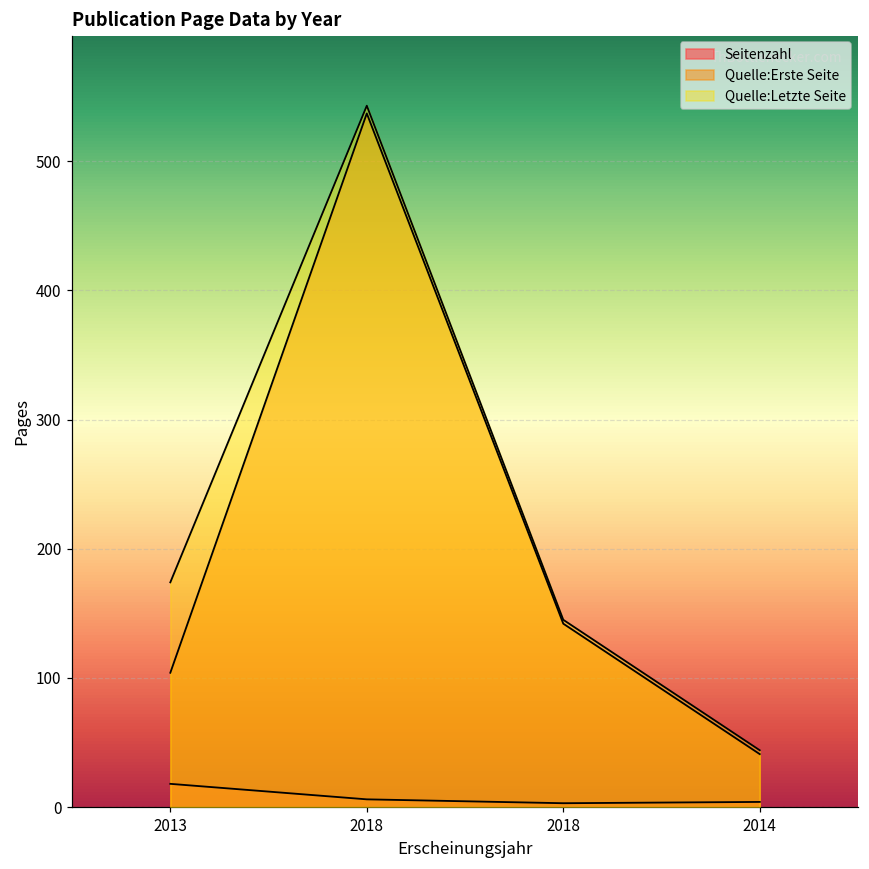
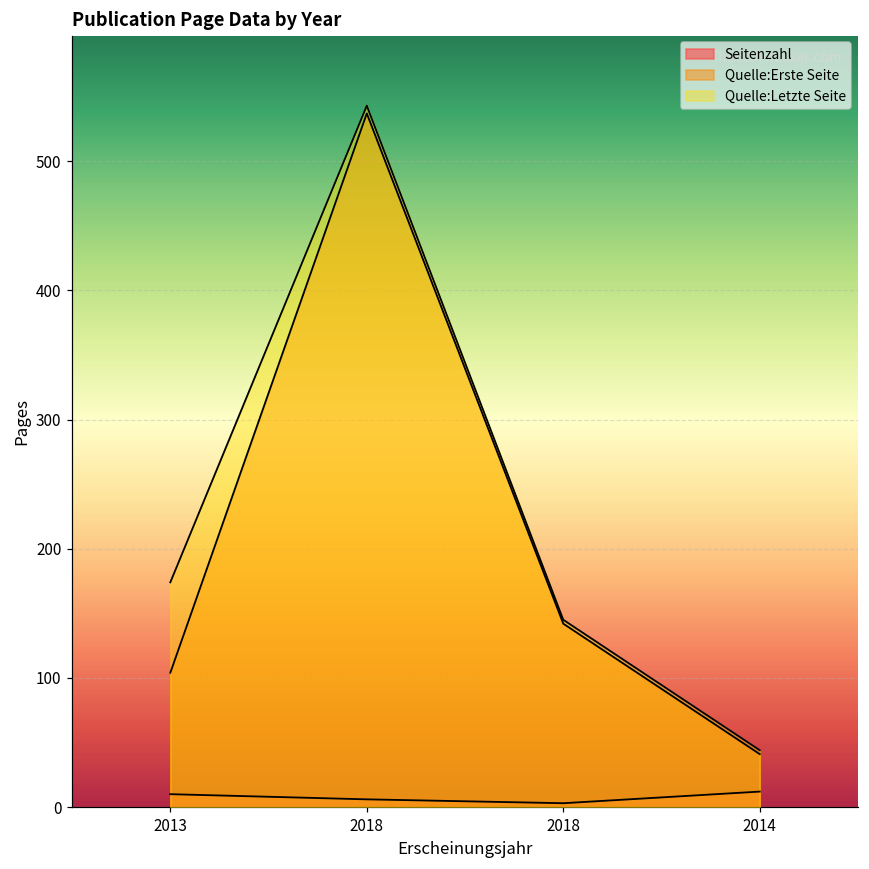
  {
    "Seitenzahl": {
-     "2013": 18,
-     "2014": 4
+     "2013": 10,
+     "2014": 12
    },
    "Quelle:Erste Seite": {
      "2013": 104,
      "2014": 41
    },
    "Quelle:Letzte Seite": {
      "2013": 174,
      "2014": 44
    }
  }
